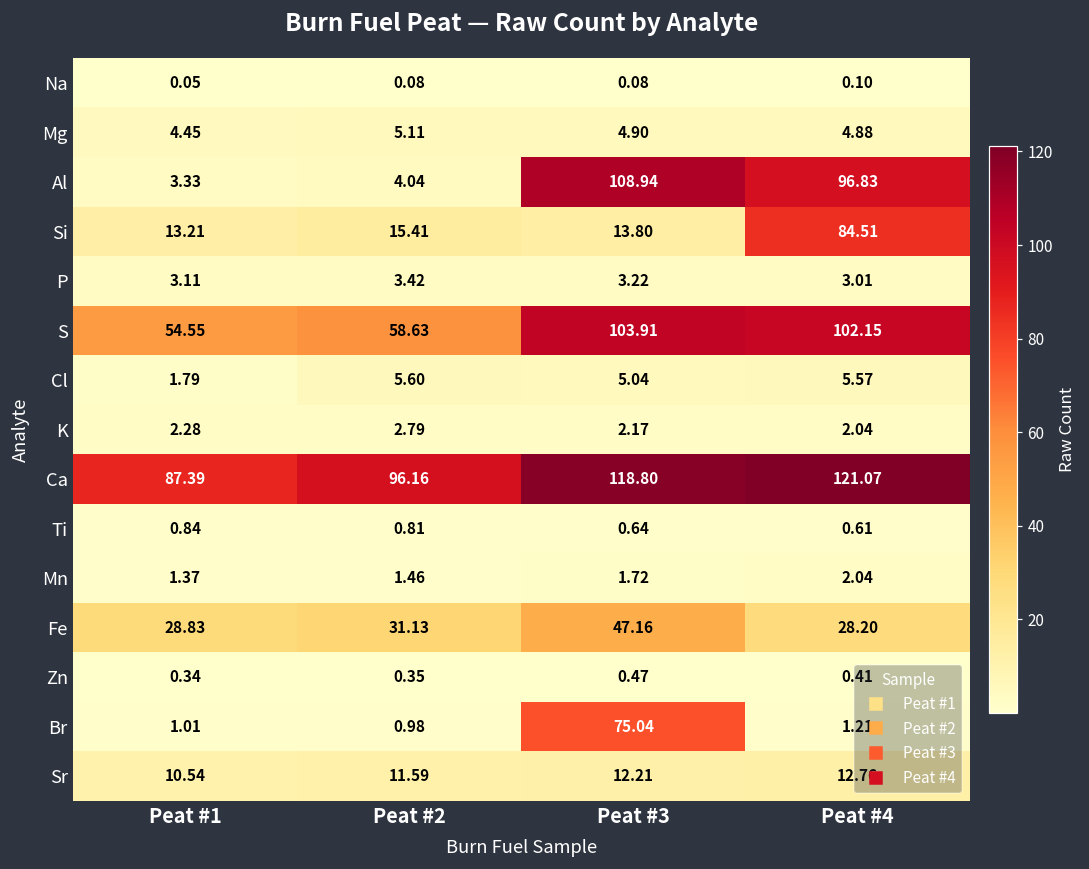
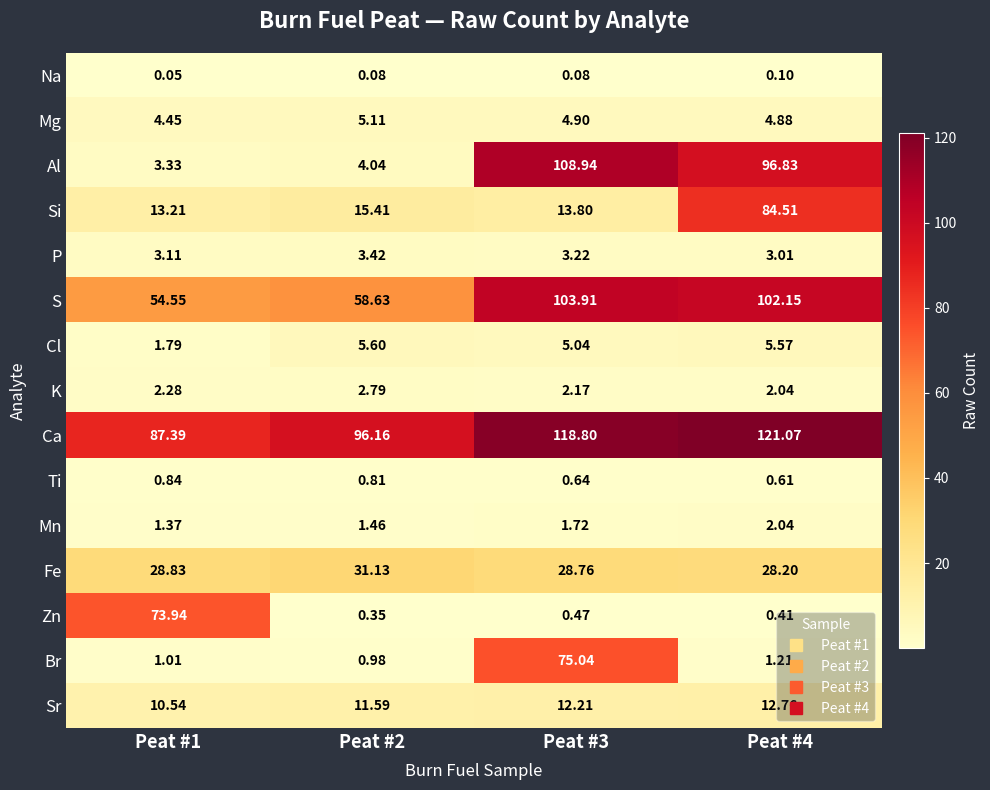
  {
    "Na": {
      "Peat #1": 0.05,
      "Peat #2": 0.08,
      "Peat #3": 0.08,
      "Peat #4": 0.10
    },
    "Mg": {
      "Peat #1": 4.45,
      "Peat #2": 5.11,
      "Peat #3": 4.90,
      "Peat #4": 4.88
    },
    "Al": {
      "Peat #1": 3.33,
      "Peat #2": 4.04,
      "Peat #3": 108.94,
      "Peat #4": 96.83
    },
    "Si": {
      "Peat #1": 13.21,
      "Peat #2": 15.41,
      "Peat #3": 13.80,
      "Peat #4": 84.51
    },
    "P": {
      "Peat #1": 3.11,
      "Peat #2": 3.42,
      "Peat #3": 3.22,
      "Peat #4": 3.01
    },
    "S": {
      "Peat #1": 54.55,
      "Peat #2": 58.63,
      "Peat #3": 103.91,
      "Peat #4": 102.15
    },
    "Cl": {
      "Peat #1": 1.79,
      "Peat #2": 5.60,
      "Peat #3": 5.04,
      "Peat #4": 5.57
    },
    "K": {
      "Peat #1": 2.28,
      "Peat #2": 2.79,
      "Peat #3": 2.17,
      "Peat #4": 2.04
    },
    "Ca": {
      "Peat #1": 87.39,
      "Peat #2": 96.16,
      "Peat #3": 118.80,
      "Peat #4": 121.07
    },
    "Ti": {
      "Peat #1": 0.84,
      "Peat #2": 0.81,
      "Peat #3": 0.64,
      "Peat #4": 0.61
    },
    "Mn": {
      "Peat #1": 1.37,
      "Peat #2": 1.46,
      "Peat #3": 1.72,
      "Peat #4": 2.04
    },
    "Fe": {
      "Peat #1": 28.83,
      "Peat #2": 31.13,
-     "Peat #3": 47.16,
+     "Peat #3": 28.76,
      "Peat #4": 28.20
    },
    "Zn": {
-     "Peat #1": 0.34,
+     "Peat #1": 73.94,
      "Peat #2": 0.35,
      "Peat #3": 0.47
    },
    "Br": {
      "Peat #1": 1.01,
      "Peat #2": 0.98,
      "Peat #3": 75.04
    },
    "Sr": {
      "Peat #1": 10.54,
      "Peat #2": 11.59,
      "Peat #3": 12.21
    }
  }
